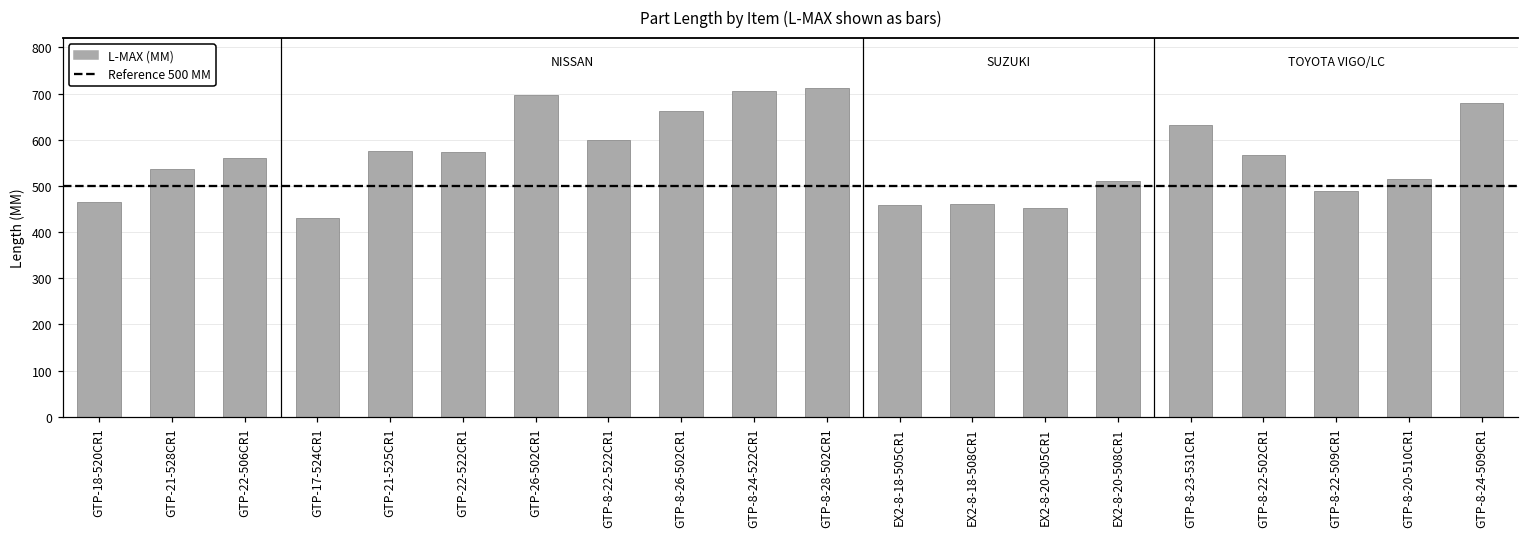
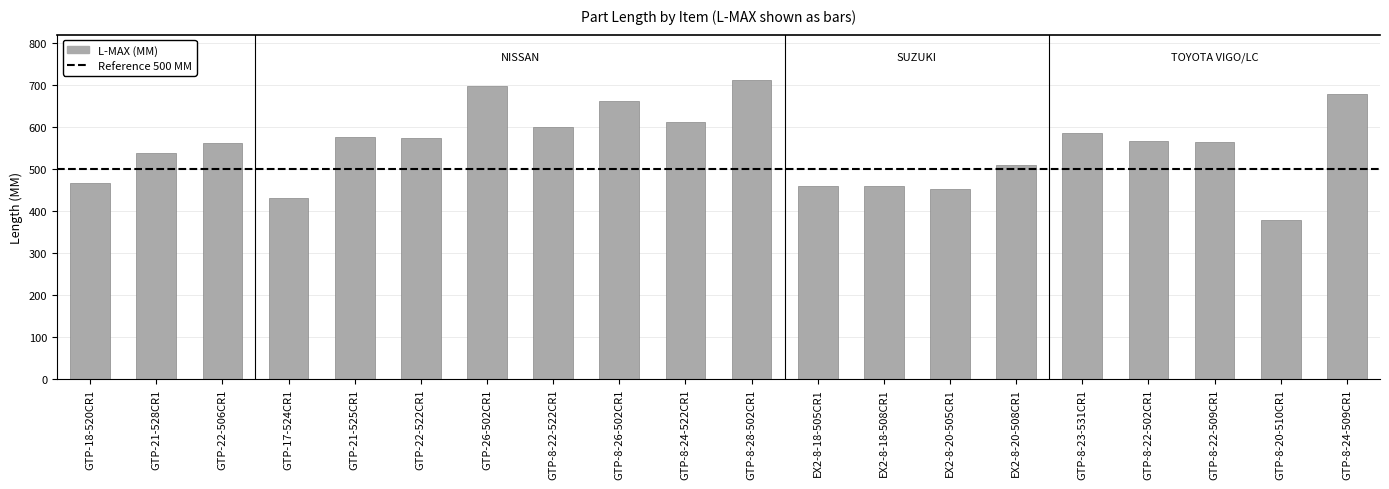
  {
    "GTP-18-520CR1": 470,
    "GTP-21-528CR1": 540,
    "GTP-22-506CR1": 560,
    "GTP-17-524CR1": 430,
    "GTP-21-525CR1": 580,
    "GTP-22-522CR1": 570,
    "GTP-26-502CR1": 700,
    "GTP-8-22-522CR1": 600,
    "GTP-8-26-502CR1": 660,
-   "GTP-8-24-522CR1": 710,
+   "GTP-8-24-522CR1": 610,
    "GTP-8-28-502CR1": 710,
    "EX2-8-18-505CR1": 460,
    "EX2-8-18-508CR1": 460,
    "EX2-8-20-505CR1": 450,
    "EX2-8-20-508CR1": 510,
-   "GTP-8-23-531CR1": 630,
+   "GTP-8-23-531CR1": 590,
    "GTP-8-22-502CR1": 570,
-   "GTP-8-22-509CR1": 490,
-   "GTP-8-20-510CR1": 520,
+   "GTP-8-22-509CR1": 570,
+   "GTP-8-20-510CR1": 380,
    "GTP-8-24-509CR1": 680
  }
